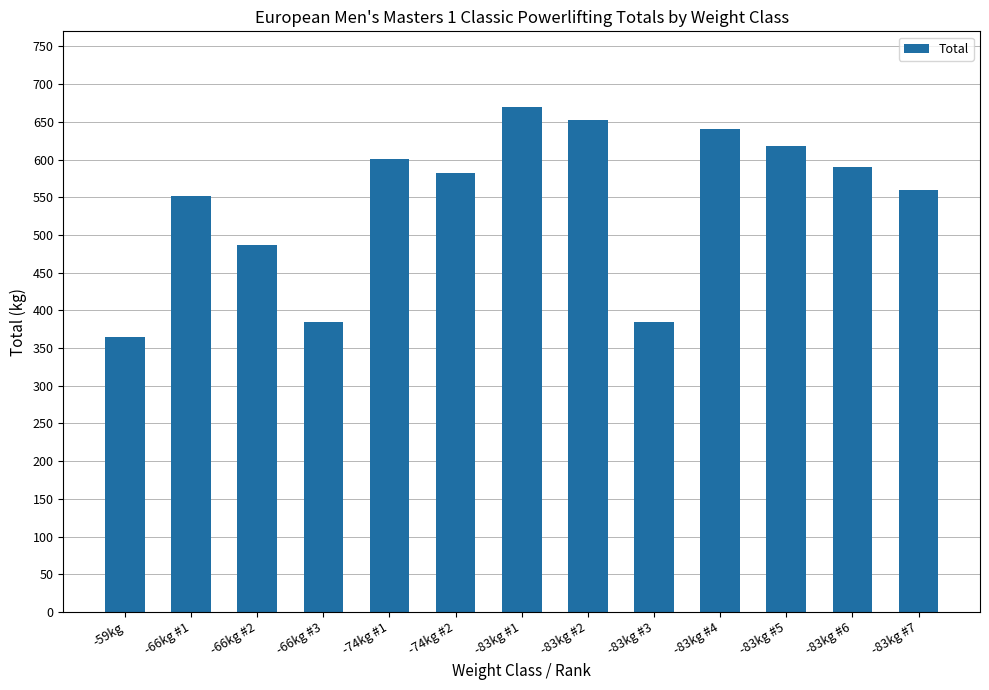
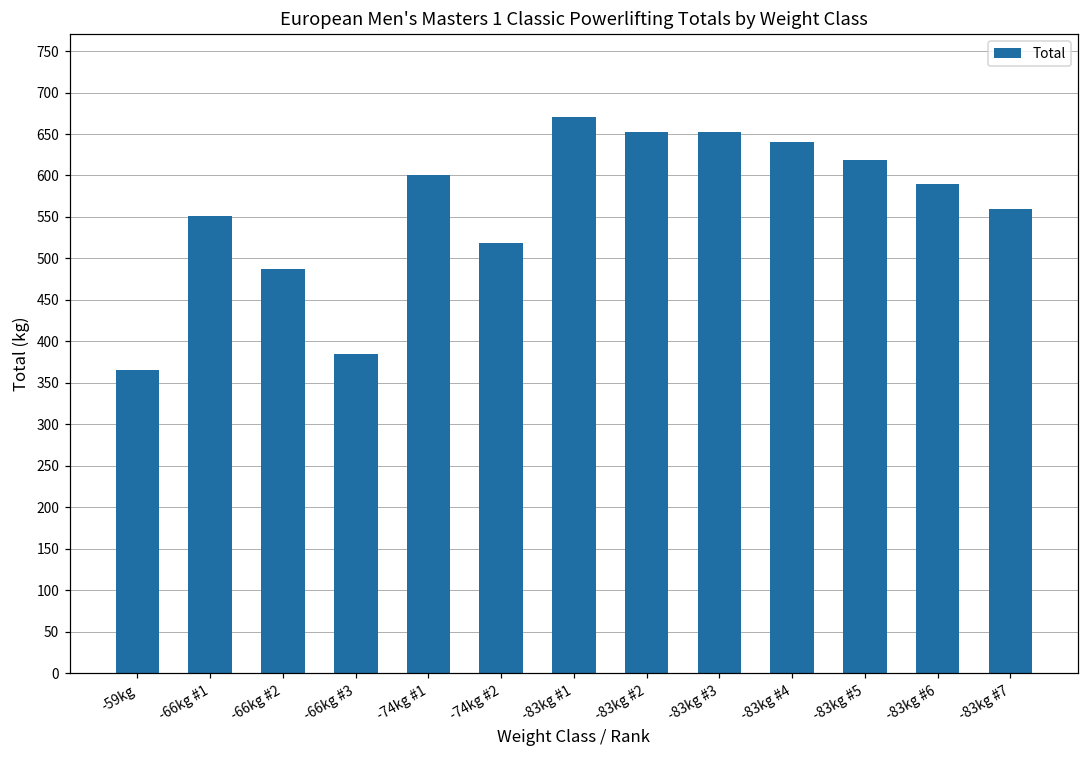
  {
    "-59kg": 370,
    "-66kg #1": 550,
    "-66kg #2": 490,
    "-66kg #3": 390,
    "-74kg #1": 600,
-   "-74kg #2": 580,
+   "-74kg #2": 520,
    "-83kg #1": 670,
    "-83kg #2": 650,
-   "-83kg #3": 380,
+   "-83kg #3": 650,
    "-83kg #4": 640,
    "-83kg #5": 620,
    "-83kg #6": 590,
    "-83kg #7": 560
  }
